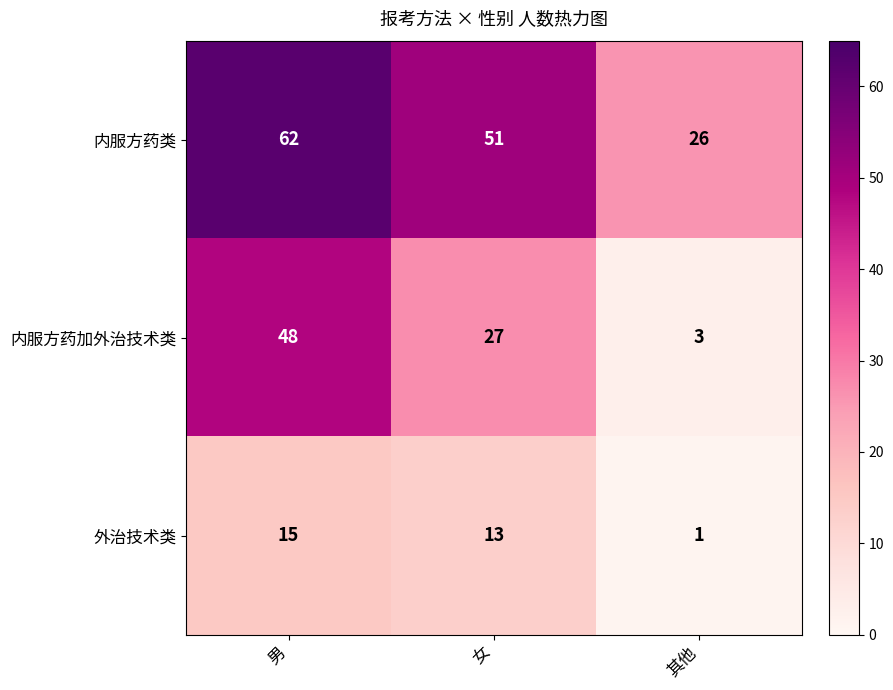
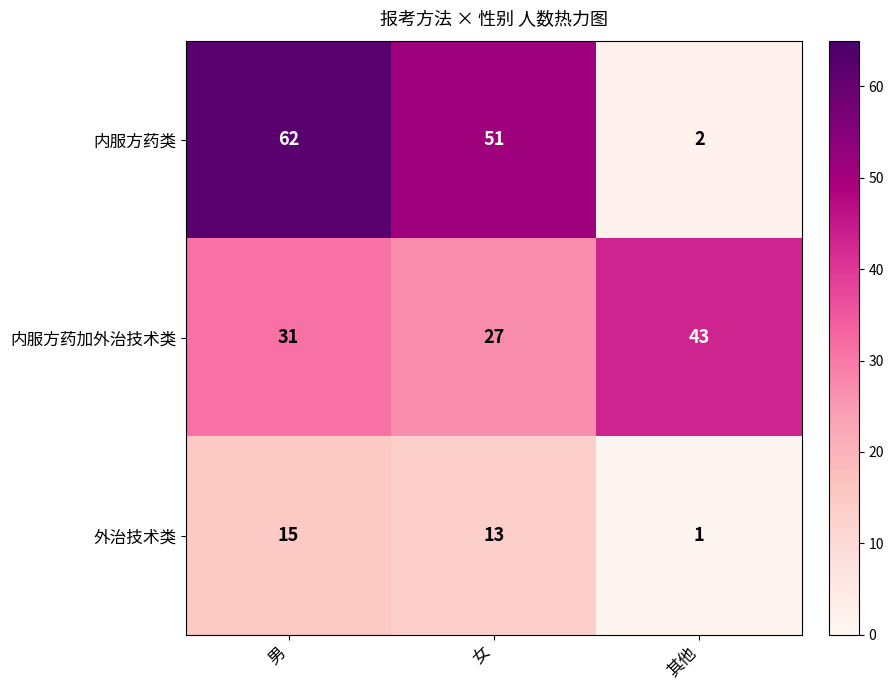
  {
    "内服方药类": {
      "男": 62,
      "女": 51,
-     "其他": 26
+     "其他": 2
    },
    "内服方药加外治技术类": {
-     "男": 48,
+     "男": 31,
      "女": 27,
-     "其他": 3
+     "其他": 43
    },
    "外治技术类": {
      "男": 15,
      "女": 13,
      "其他": 1
    }
  }
